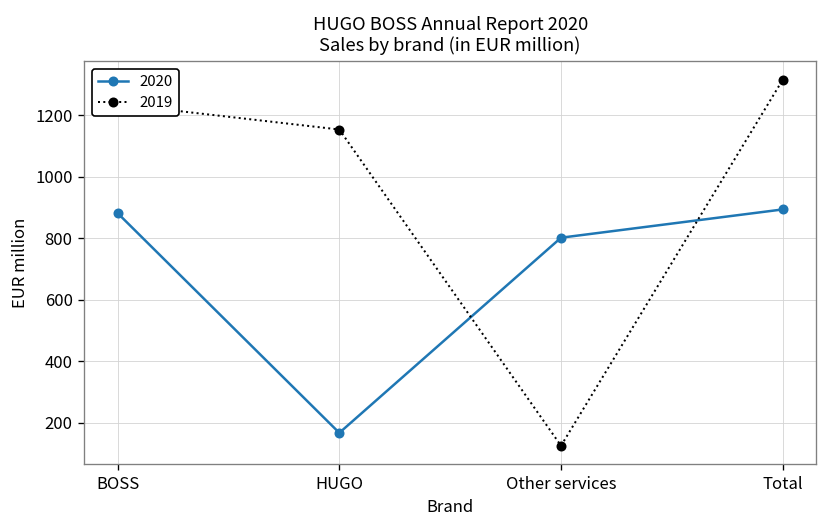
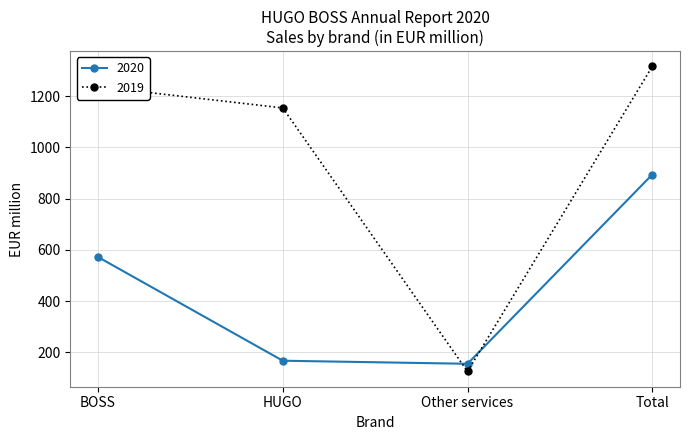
  {
    "2020": {
-     "BOSS": 880,
+     "BOSS": 570,
      "HUGO": 170,
-     "Other services": 800,
+     "Other services": 160,
      "Total": 890
    },
    "2019": {
      "HUGO": 1150,
      "Other services": 130,
      "Total": 1320
    }
  }
